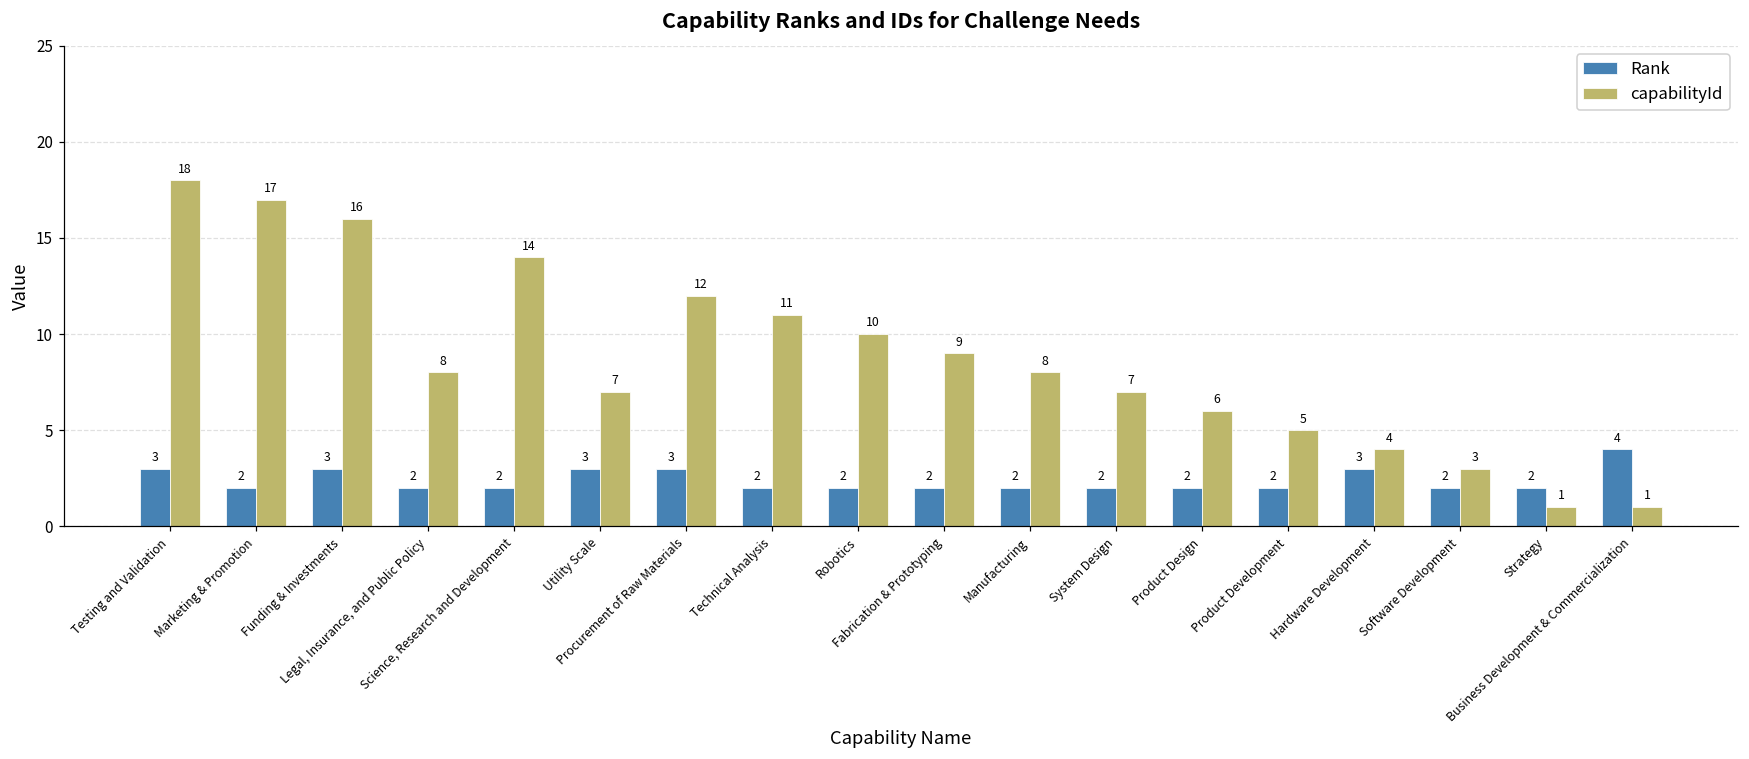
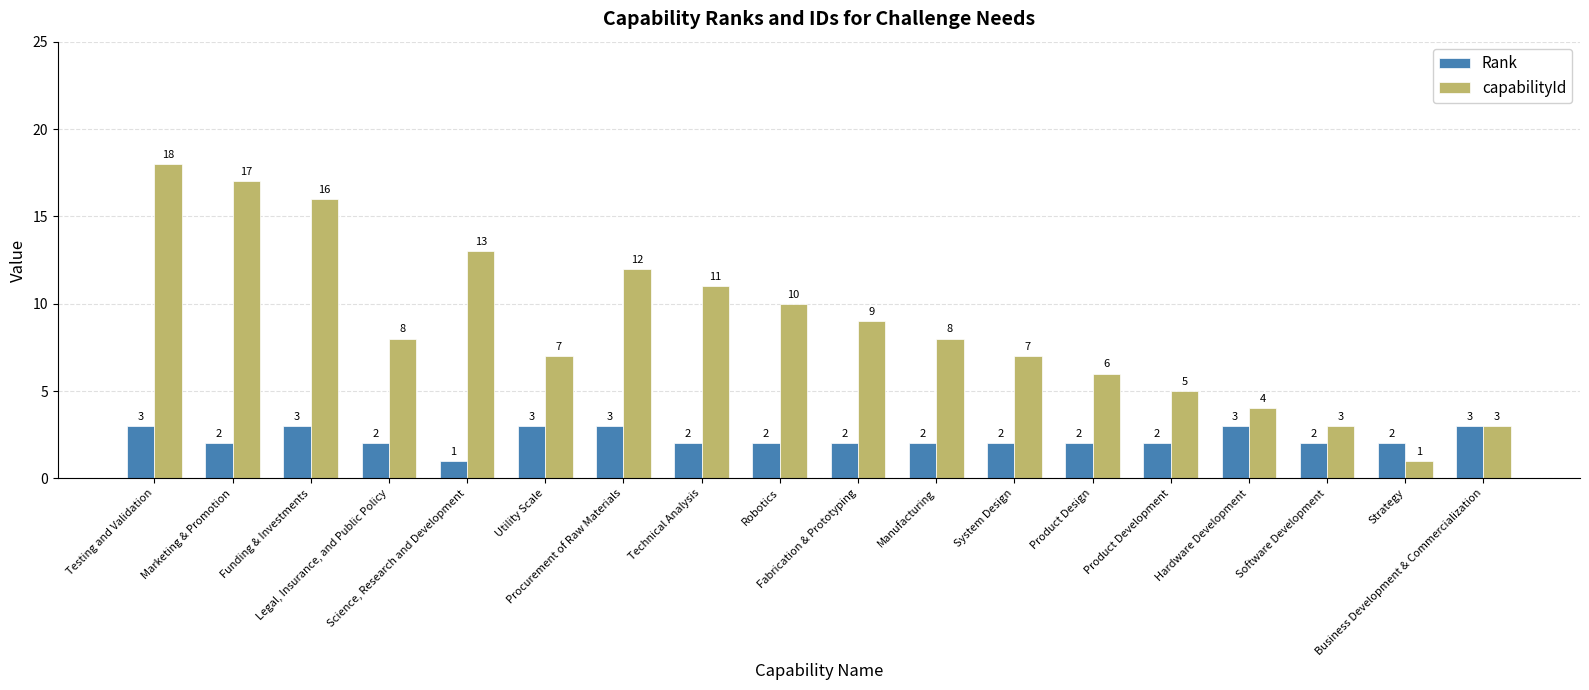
  {
    "Rank": {
      "Testing and Validation": 3,
      "Marketing & Promotion": 2,
      "Funding & Investments": 3,
      "Legal, Insurance, and Public Policy": 2,
-     "Science, Research and Development": 2,
+     "Science, Research and Development": 1,
      "Utility Scale": 3,
      "Procurement of Raw Materials": 3,
      "Technical Analysis": 2,
      "Robotics": 2,
      "Fabrication & Prototyping": 2,
      "Manufacturing": 2,
      "System Design": 2,
      "Product Design": 2,
      "Product Development": 2,
      "Hardware Development": 3,
      "Software Development": 2,
      "Strategy": 2,
-     "Business Development & Commercialization": 4
+     "Business Development & Commercialization": 3
    },
    "capabilityId": {
      "Testing and Validation": 18,
      "Marketing & Promotion": 17,
      "Funding & Investments": 16,
      "Legal, Insurance, and Public Policy": 8,
-     "Science, Research and Development": 14,
+     "Science, Research and Development": 13,
      "Utility Scale": 7,
      "Procurement of Raw Materials": 12,
      "Technical Analysis": 11,
      "Robotics": 10,
      "Fabrication & Prototyping": 9,
      "Manufacturing": 8,
      "System Design": 7,
      "Product Design": 6,
      "Product Development": 5,
      "Hardware Development": 4,
      "Software Development": 3,
      "Strategy": 1,
-     "Business Development & Commercialization": 1
+     "Business Development & Commercialization": 3
    }
  }
